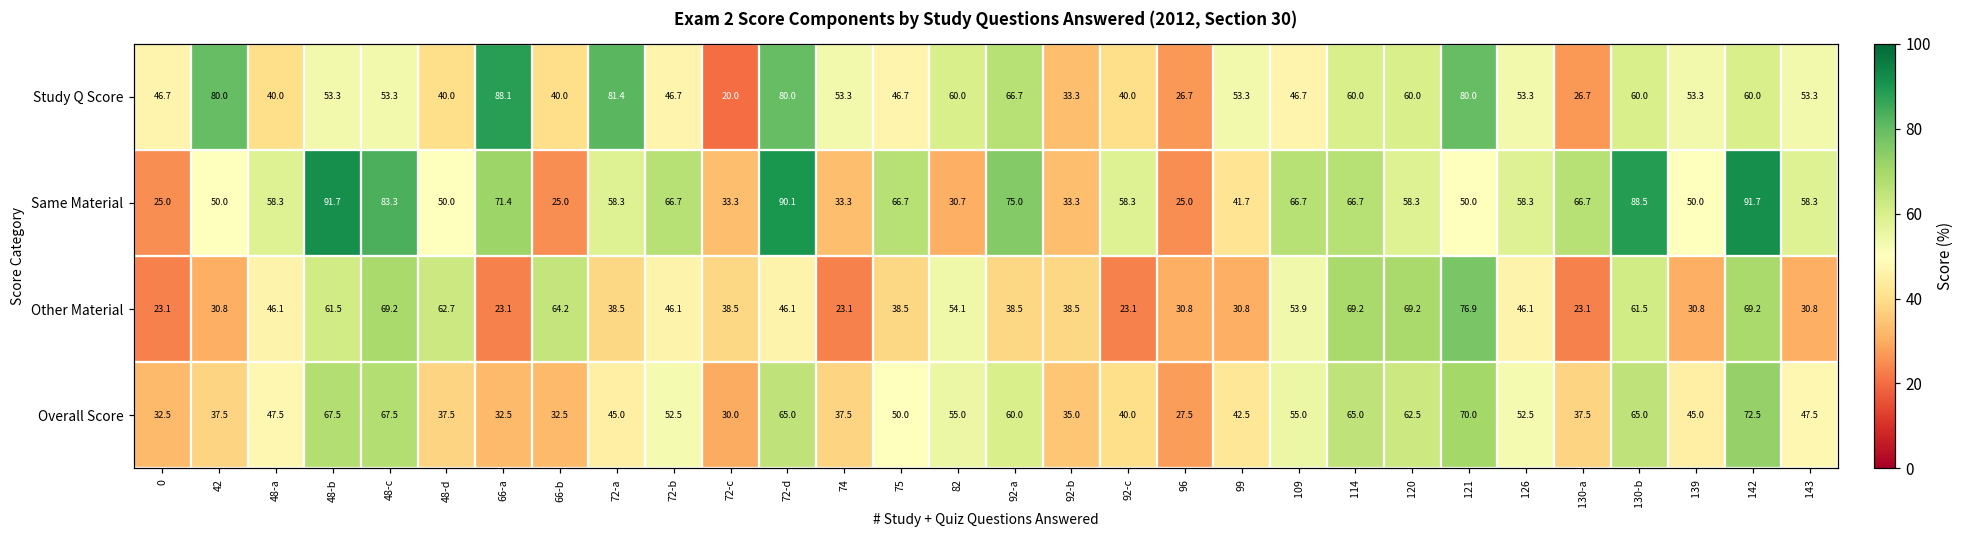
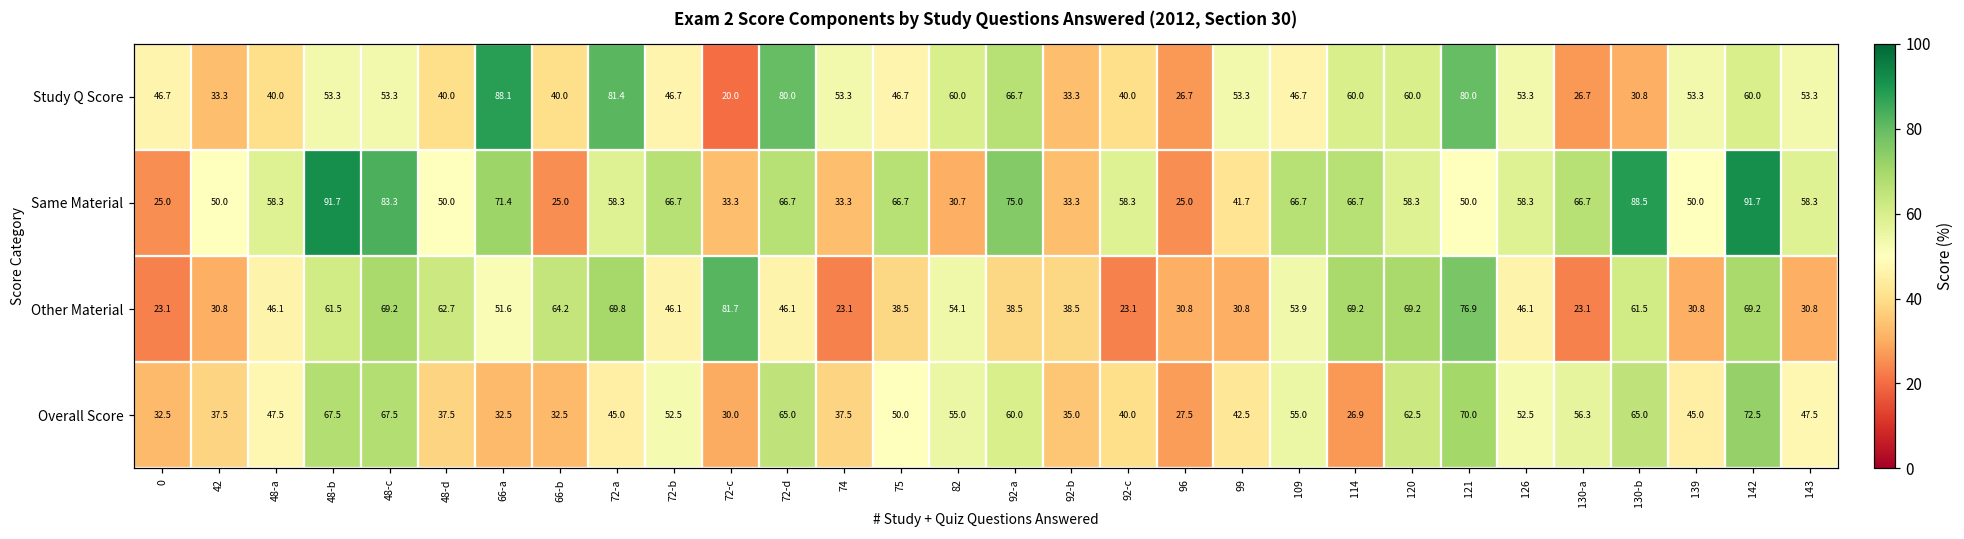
  {
    "Study Q Score": {
      "0": 46.7,
-     "42": 80.0,
+     "42": 33.3,
      "48-a": 40.0,
      "48-b": 53.3,
      "48-c": 53.3,
      "48-d": 40.0,
      "66-a": 88.1,
      "66-b": 40.0,
      "72-a": 81.4,
      "72-b": 46.7,
      "72-c": 20.0,
      "72-d": 80.0,
      "74": 53.3,
      "75": 46.7,
      "82": 60.0,
      "92-a": 66.7,
      "92-b": 33.3,
      "92-c": 40.0,
      "96": 26.7,
      "99": 53.3,
      "109": 46.7,
      "114": 60.0,
      "120": 60.0,
      "121": 80.0,
      "126": 53.3,
      "130-a": 26.7,
-     "130-b": 60.0,
+     "130-b": 30.8,
      "139": 53.3,
      "142": 60.0,
      "143": 53.3
    },
    "Same Material": {
      "0": 25.0,
      "42": 50.0,
      "48-a": 58.3,
      "48-b": 91.7,
      "48-c": 83.3,
      "48-d": 50.0,
      "66-a": 71.4,
      "66-b": 25.0,
      "72-a": 58.3,
      "72-b": 66.7,
      "72-c": 33.3,
-     "72-d": 90.1,
+     "72-d": 66.7,
      "74": 33.3,
      "75": 66.7,
      "82": 30.7,
      "92-a": 75.0,
      "92-b": 33.3,
      "92-c": 58.3,
      "96": 25.0,
      "99": 41.7,
      "109": 66.7,
      "114": 66.7,
      "120": 58.3,
      "121": 50.0,
      "126": 58.3,
      "130-a": 66.7,
      "130-b": 88.5,
      "139": 50.0,
      "142": 91.7,
      "143": 58.3
    },
    "Other Material": {
      "0": 23.1,
      "42": 30.8,
      "48-a": 46.1,
      "48-b": 61.5,
      "48-c": 69.2,
      "48-d": 62.7,
-     "66-a": 23.1,
+     "66-a": 51.6,
      "66-b": 64.2,
-     "72-a": 38.5,
+     "72-a": 69.8,
      "72-b": 46.1,
-     "72-c": 38.5,
+     "72-c": 81.7,
      "72-d": 46.1,
      "74": 23.1,
      "75": 38.5,
      "82": 54.1,
      "92-a": 38.5,
      "92-b": 38.5,
      "92-c": 23.1,
      "96": 30.8,
      "99": 30.8,
      "109": 53.9,
      "114": 69.2,
      "120": 69.2,
      "121": 76.9,
      "126": 46.1,
      "130-a": 23.1,
      "130-b": 61.5,
      "139": 30.8,
      "142": 69.2,
      "143": 30.8
    },
    "Overall Score": {
      "0": 32.5,
      "42": 37.5,
      "48-a": 47.5,
      "48-b": 67.5,
      "48-c": 67.5,
      "48-d": 37.5,
      "66-a": 32.5,
      "66-b": 32.5,
      "72-a": 45.0,
      "72-b": 52.5,
      "72-c": 30.0,
      "72-d": 65.0,
      "74": 37.5,
      "75": 50.0,
      "82": 55.0,
      "92-a": 60.0,
      "92-b": 35.0,
      "92-c": 40.0,
      "96": 27.5,
      "99": 42.5,
      "109": 55.0,
-     "114": 65.0,
+     "114": 26.9,
      "120": 62.5,
      "121": 70.0,
      "126": 52.5,
-     "130-a": 37.5,
+     "130-a": 56.3,
      "130-b": 65.0,
      "139": 45.0,
      "142": 72.5,
      "143": 47.5
    }
  }
